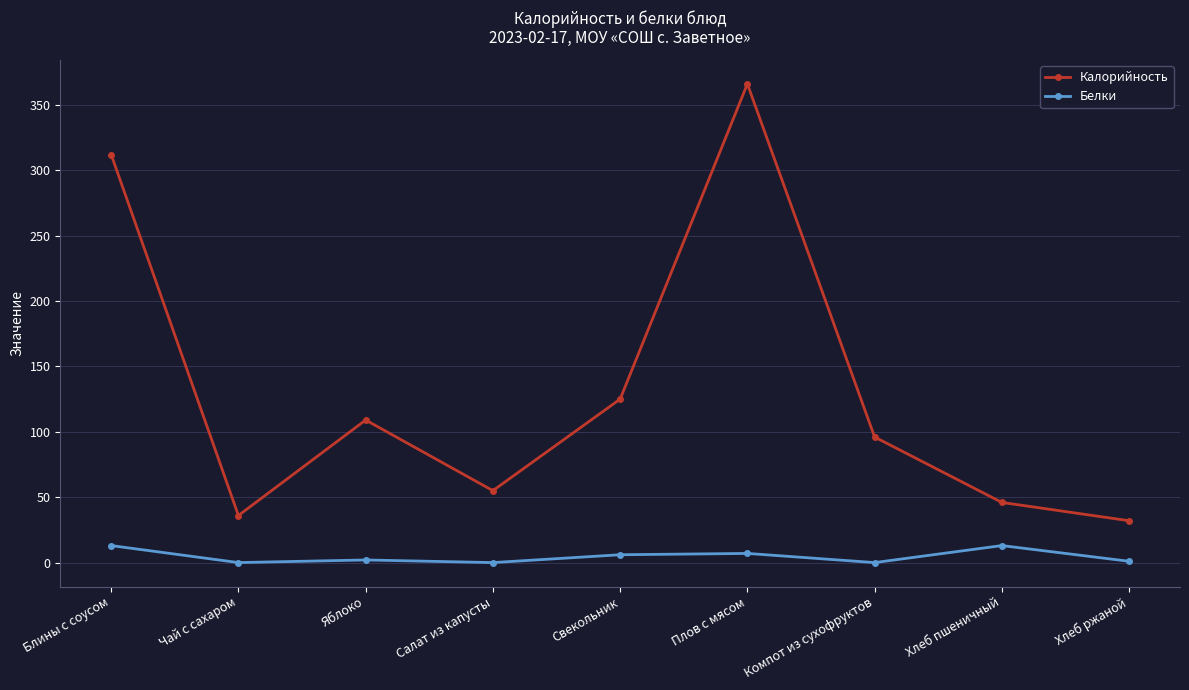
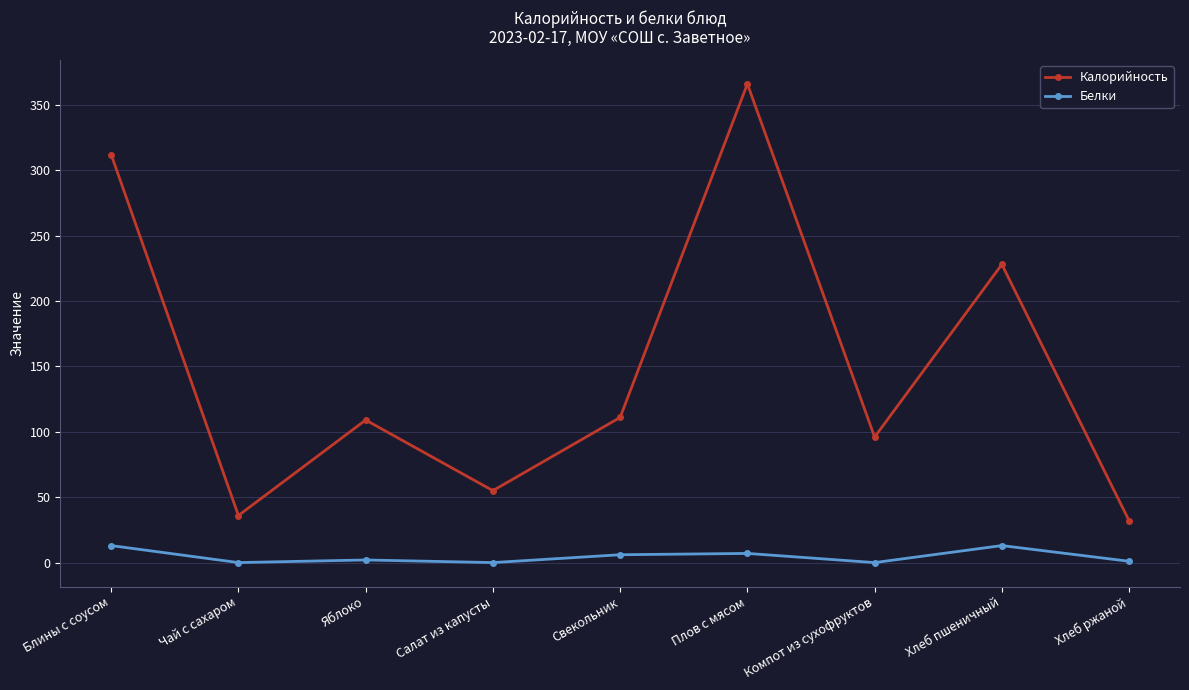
  {
    "Калорийность": {
      "Блины с соусом": 312,
      "Чай с сахаром": 36,
      "Яблоко": 109,
      "Салат из капусты": 55,
-     "Свекольник": 125,
+     "Свекольник": 111,
      "Плов с мясом": 366,
      "Компот из сухофруктов": 96,
-     "Хлеб пшеничный": 46,
+     "Хлеб пшеничный": 228,
      "Хлеб ржаной": 32
    },
    "Белки": {
      "Блины с соусом": 13,
      "Чай с сахаром": 0,
      "Яблоко": 2,
      "Салат из капусты": 0,
      "Свекольник": 6,
      "Плов с мясом": 7,
      "Компот из сухофруктов": 0,
      "Хлеб пшеничный": 13,
      "Хлеб ржаной": 1
    }
  }
